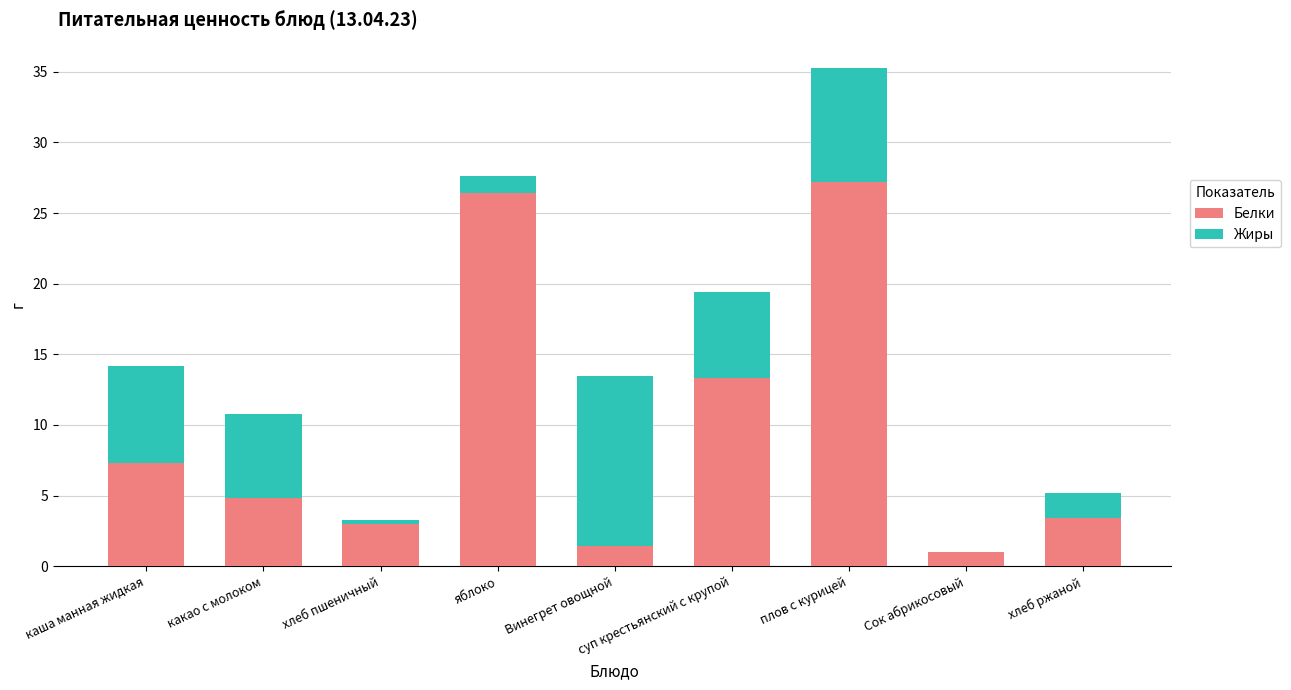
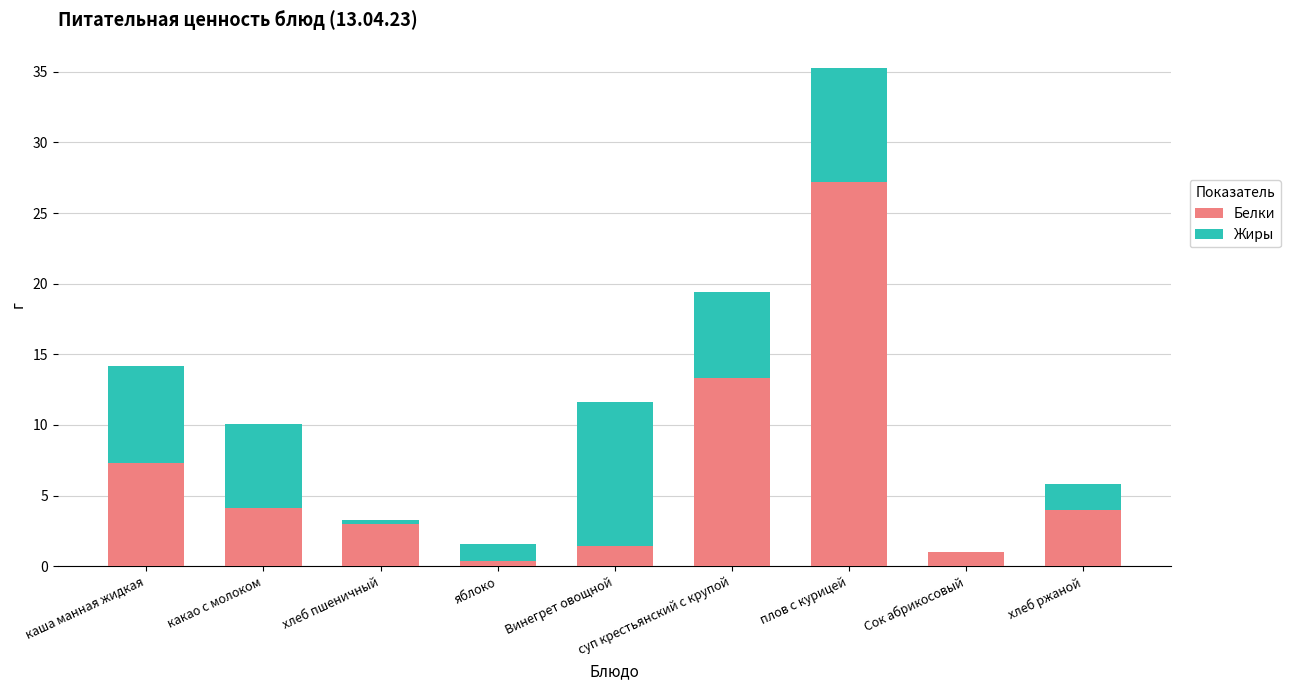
  {
    "Белки": {
      "каша манная жидкая": 7.3,
-     "какао с молоком": 4.8,
+     "какао с молоком": 4.1,
      "хлеб пшеничный": 3.0,
-     "яблоко": 26.4,
+     "яблоко": 0.4,
      "Винегрет овощной": 1.4,
      "суп крестьянский с крупой": 13.3,
      "плов с курицей": 27.2,
      "Сок абрикосовый": 1.0,
-     "хлеб ржаной": 3.4
+     "хлеб ржаной": 4.0
    },
    "Жиры": {
      "каша манная жидкая": 6.9,
      "какао с молоком": 6.0,
      "хлеб пшеничный": 0.3,
      "яблоко": 1.2,
-     "Винегрет овощной": 12.1,
+     "Винегрет овощной": 10.2,
      "суп крестьянский с крупой": 6.1,
      "плов с курицей": 8.1,
      "Сок абрикосовый": 0.0,
      "хлеб ржаной": 1.8
    }
  }
